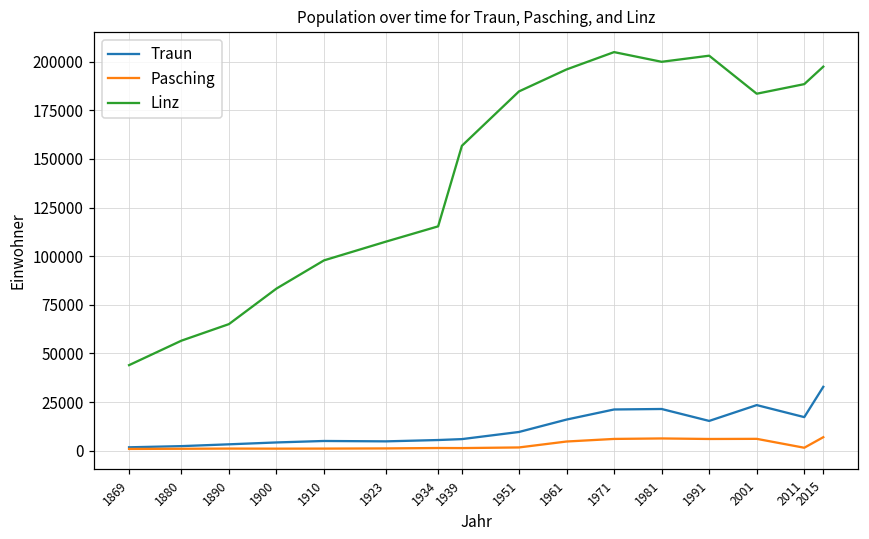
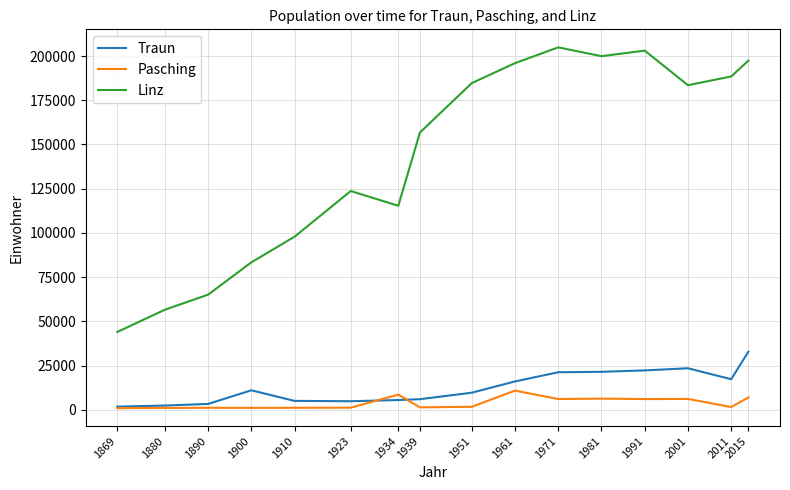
  {
    "Traun": {
      "1890": 3000,
-     "1900": 4000,
+     "1900": 11000,
      "1910": 5000,
      "1923": 5000,
      "1934": 6000,
      "1939": 6000,
      "1951": 10000,
      "1961": 16000,
      "1971": 21000,
      "1981": 21000,
-     "1991": 15000,
+     "1991": 22000,
      "2001": 23000,
      "2011": 17000,
      "2015": 33000
    },
    "Pasching": {
      "1890": 1000,
      "1900": 1000,
      "1910": 1000,
      "1923": 1000,
-     "1934": 1000,
+     "1934": 9000,
      "1939": 1000,
      "1951": 2000,
-     "1961": 5000,
+     "1961": 11000,
      "1971": 6000,
      "1981": 6000,
      "1991": 6000,
      "2001": 6000,
      "2011": 2000,
      "2015": 7000
    },
    "Linz": {
      "1869": 44000,
      "1880": 57000,
      "1890": 65000,
      "1900": 83000,
      "1910": 98000,
-     "1923": 107000,
+     "1923": 124000,
      "1934": 115000,
      "1939": 157000,
      "1951": 185000,
      "1961": 196000,
      "1971": 205000,
      "1981": 200000,
      "1991": 203000,
      "2001": 184000,
      "2011": 188000,
      "2015": 197000
    }
  }
